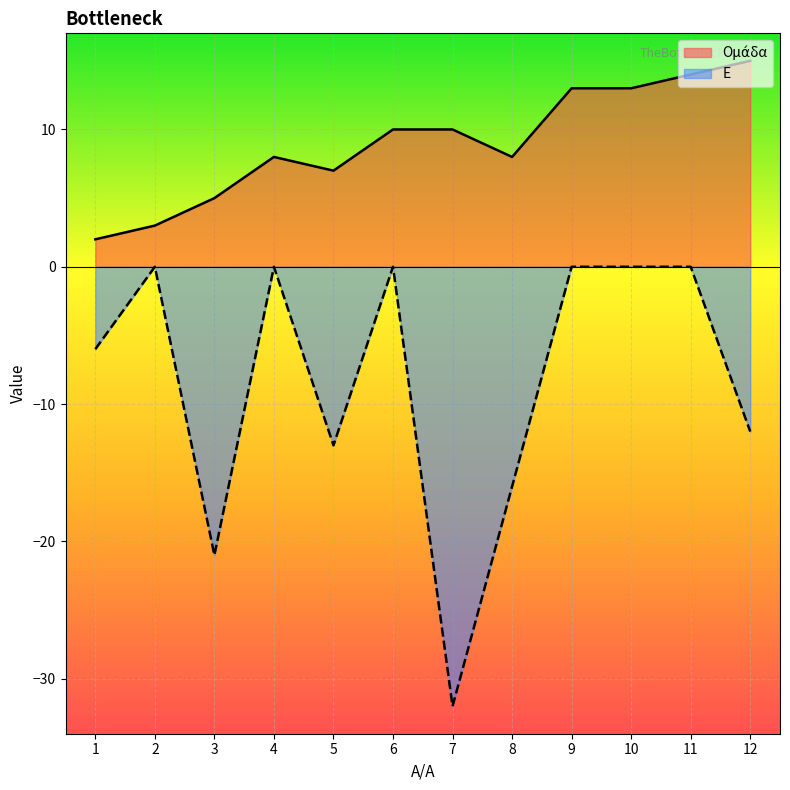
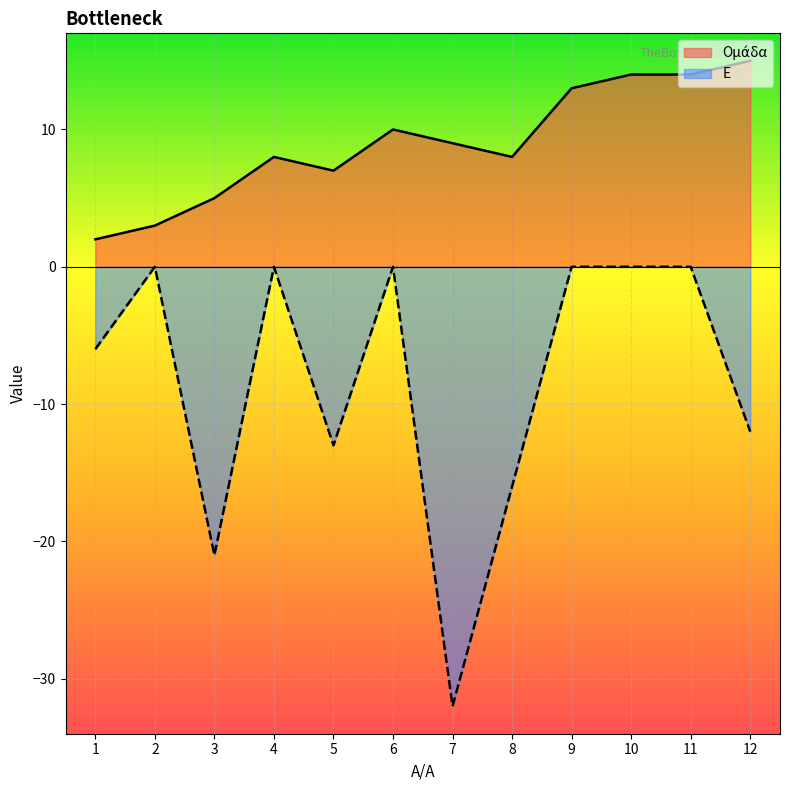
  {
    "Ομάδα": {
      "1": 2,
      "2": 3,
      "3": 5,
      "4": 8,
      "5": 7,
      "6": 10,
-     "7": 10,
+     "7": 9,
      "8": 8,
      "9": 13,
-     "10": 13
+     "10": 14
    }
  }
